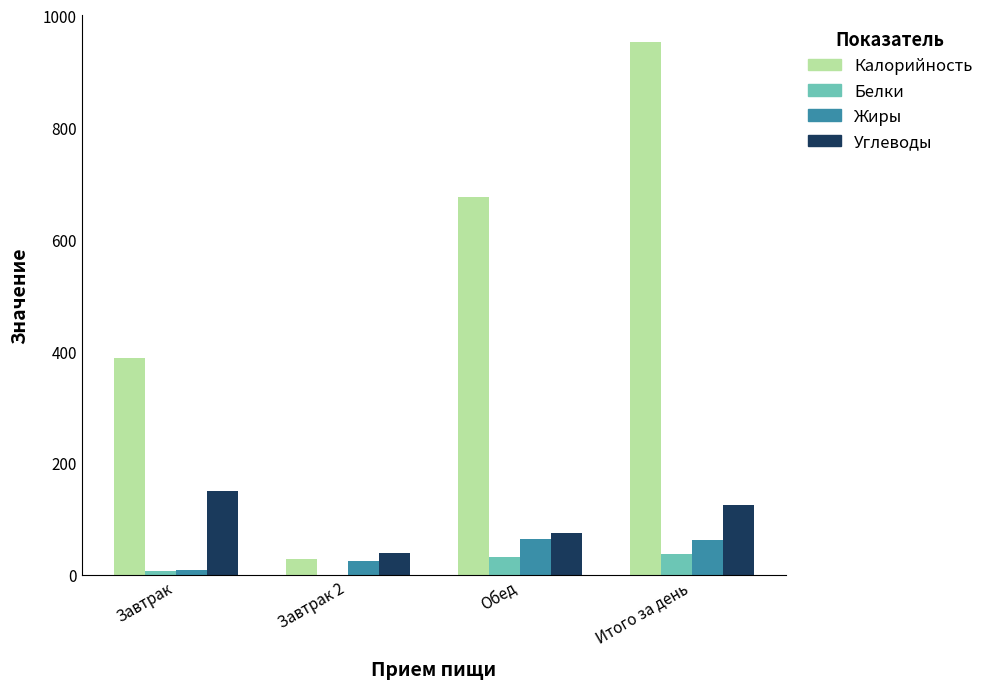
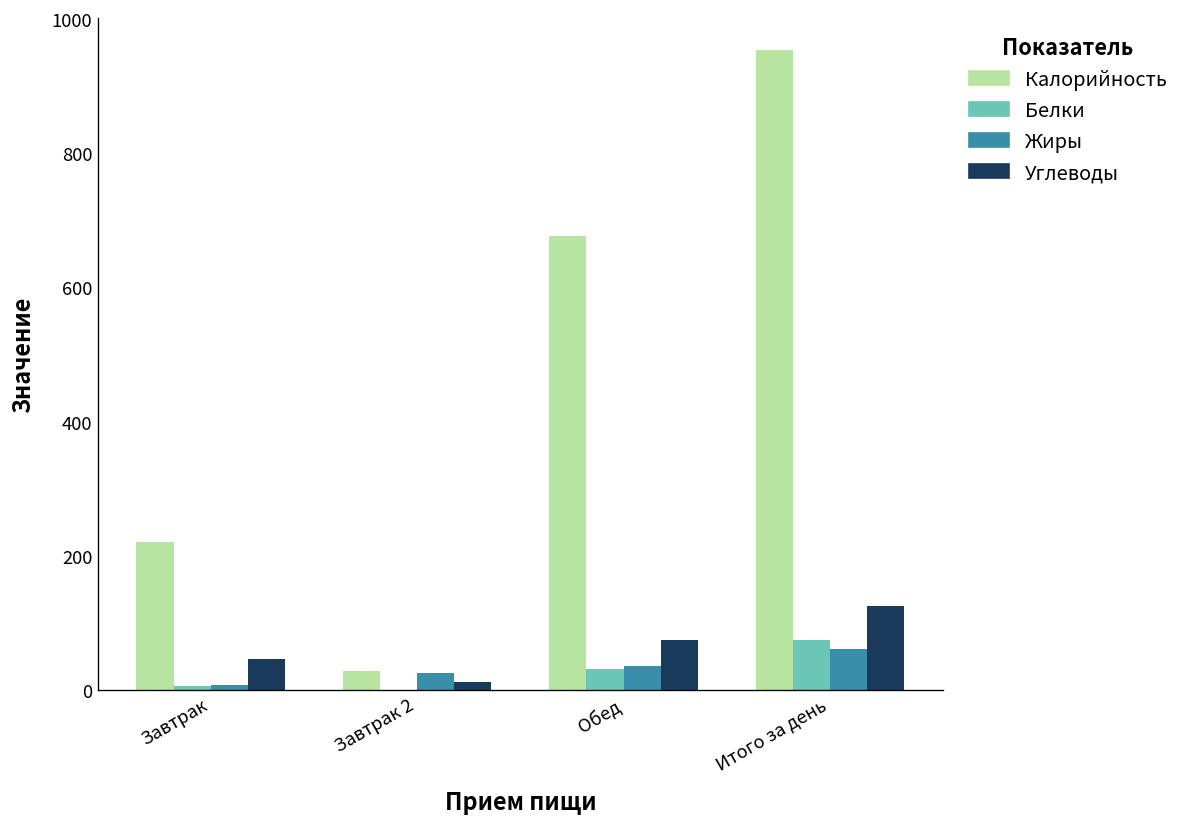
  {
    "Калорийность": {
-     "Завтрак": 390,
+     "Завтрак": 220,
      "Завтрак 2": 30,
      "Обед": 680,
      "Итого за день": 950
    },
    "Белки": {
      "Завтрак": 10,
      "Завтрак 2": 0,
      "Обед": 30,
-     "Итого за день": 40
+     "Итого за день": 70
    },
    "Жиры": {
      "Завтрак": 10,
      "Завтрак 2": 30,
-     "Обед": 60,
+     "Обед": 40,
      "Итого за день": 60
    },
    "Углеводы": {
-     "Завтрак": 150,
-     "Завтрак 2": 40,
+     "Завтрак": 50,
+     "Завтрак 2": 10,
      "Обед": 80,
      "Итого за день": 120
    }
  }
